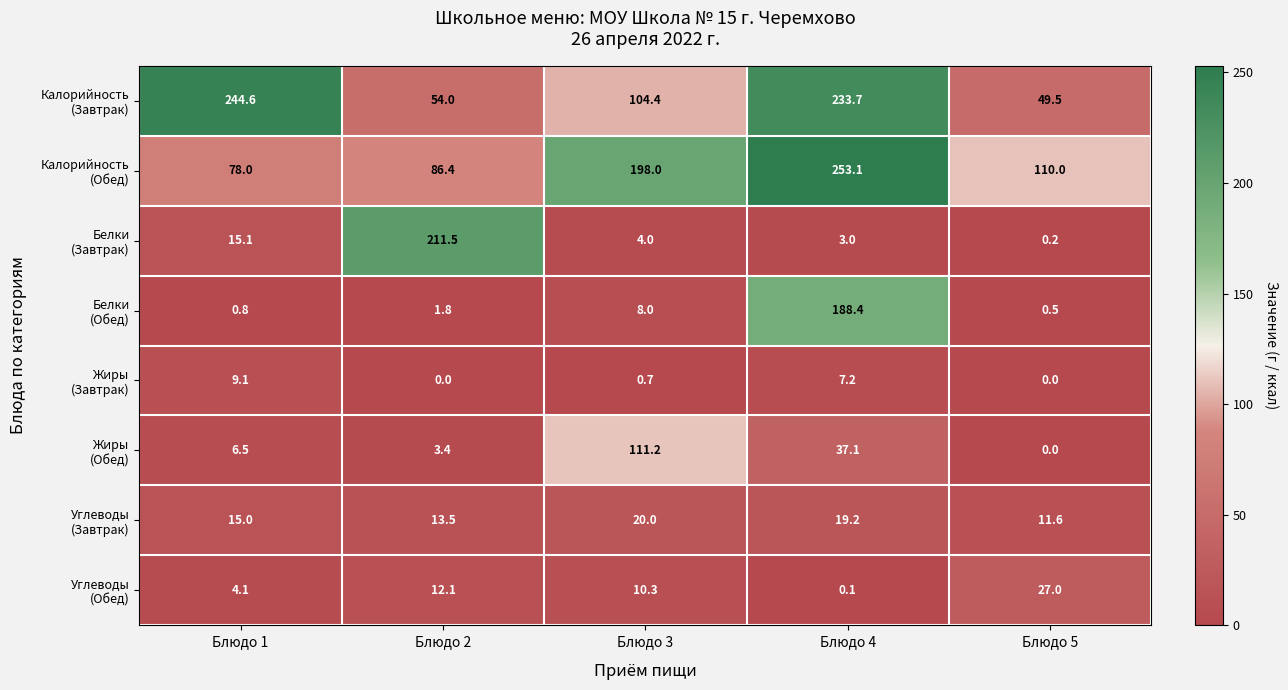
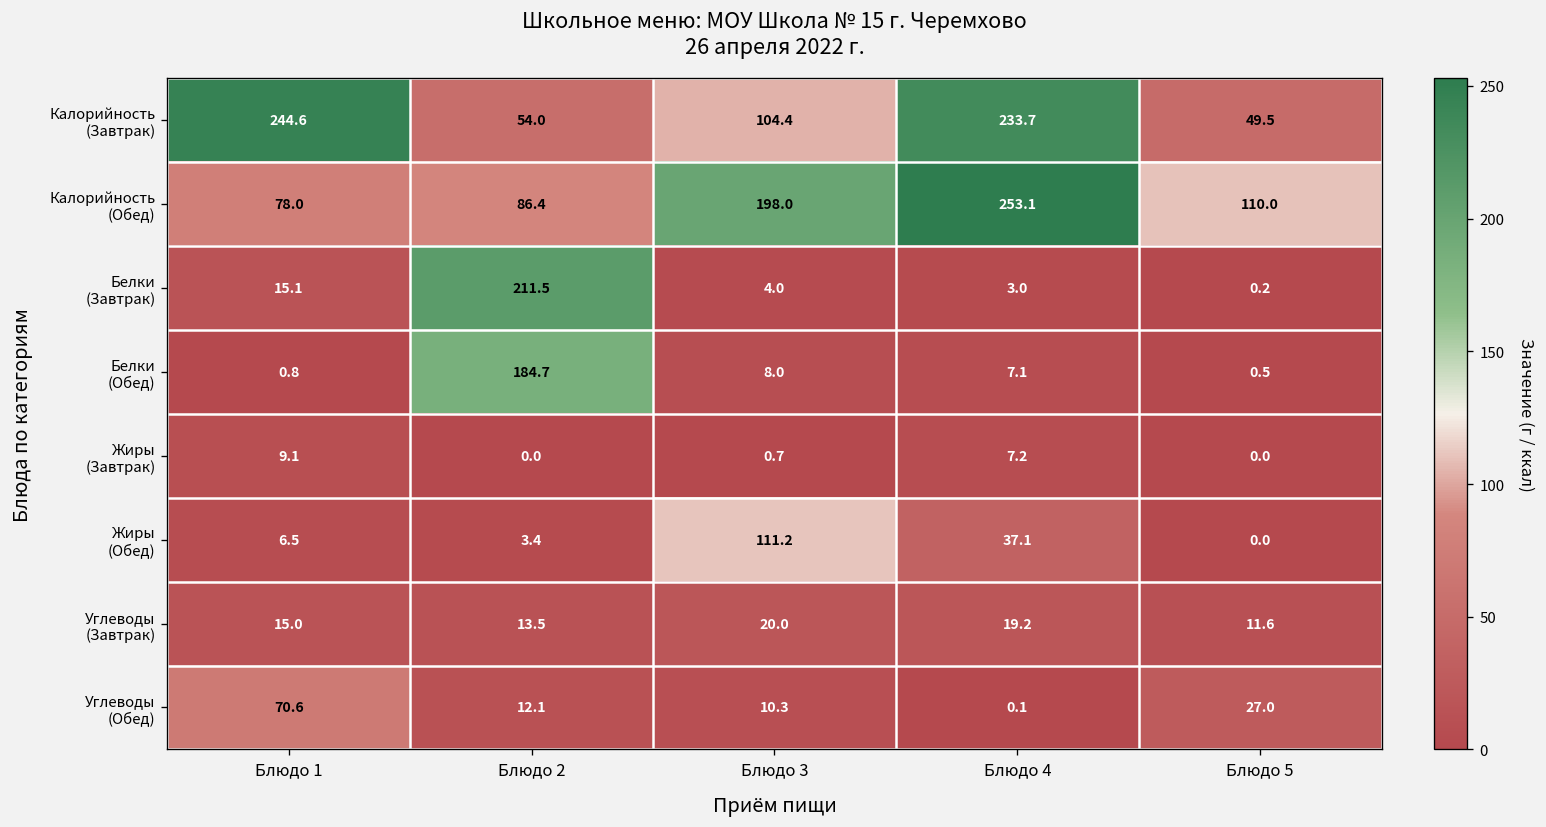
  {
    "Калорийность (Завтрак)": {
      "Блюдо 1": 244.6,
      "Блюдо 2": 54.0,
      "Блюдо 3": 104.4,
      "Блюдо 4": 233.7,
      "Блюдо 5": 49.5
    },
    "Калорийность (Обед)": {
      "Блюдо 1": 78.0,
      "Блюдо 2": 86.4,
      "Блюдо 3": 198.0,
      "Блюдо 4": 253.1,
      "Блюдо 5": 110.0
    },
    "Белки (Завтрак)": {
      "Блюдо 1": 15.1,
      "Блюдо 2": 211.5,
      "Блюдо 3": 4.0,
      "Блюдо 4": 3.0,
      "Блюдо 5": 0.2
    },
    "Белки (Обед)": {
      "Блюдо 1": 0.8,
-     "Блюдо 2": 1.8,
+     "Блюдо 2": 184.7,
      "Блюдо 3": 8.0,
-     "Блюдо 4": 188.4,
+     "Блюдо 4": 7.1,
      "Блюдо 5": 0.5
    },
    "Жиры (Завтрак)": {
      "Блюдо 1": 9.1,
      "Блюдо 2": 0.0,
      "Блюдо 3": 0.7,
      "Блюдо 4": 7.2,
      "Блюдо 5": 0.0
    },
    "Жиры (Обед)": {
      "Блюдо 1": 6.5,
      "Блюдо 2": 3.4,
      "Блюдо 3": 111.2,
      "Блюдо 4": 37.1,
      "Блюдо 5": 0.0
    },
    "Углеводы (Завтрак)": {
      "Блюдо 1": 15.0,
      "Блюдо 2": 13.5,
      "Блюдо 3": 20.0,
      "Блюдо 4": 19.2,
      "Блюдо 5": 11.6
    },
    "Углеводы (Обед)": {
-     "Блюдо 1": 4.1,
+     "Блюдо 1": 70.6,
      "Блюдо 2": 12.1,
      "Блюдо 3": 10.3,
      "Блюдо 4": 0.1,
      "Блюдо 5": 27.0
    }
  }
